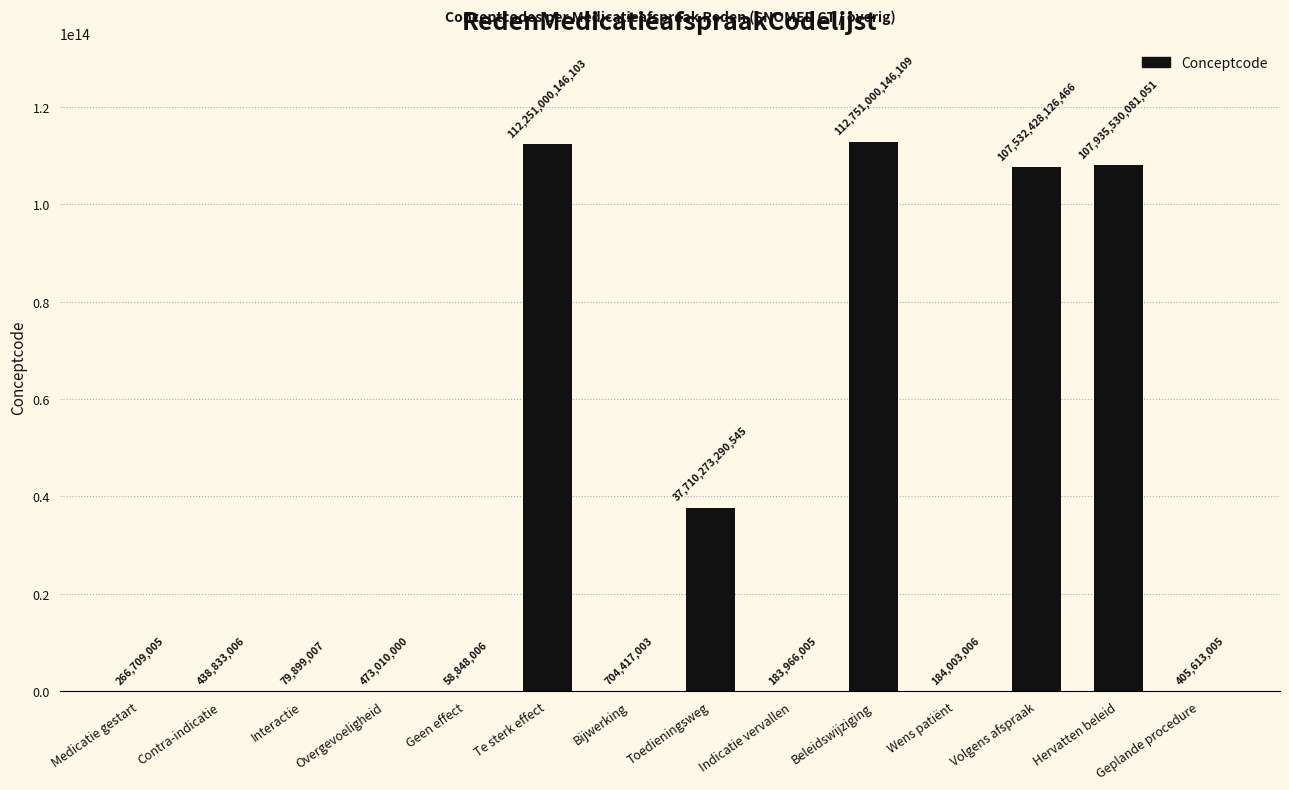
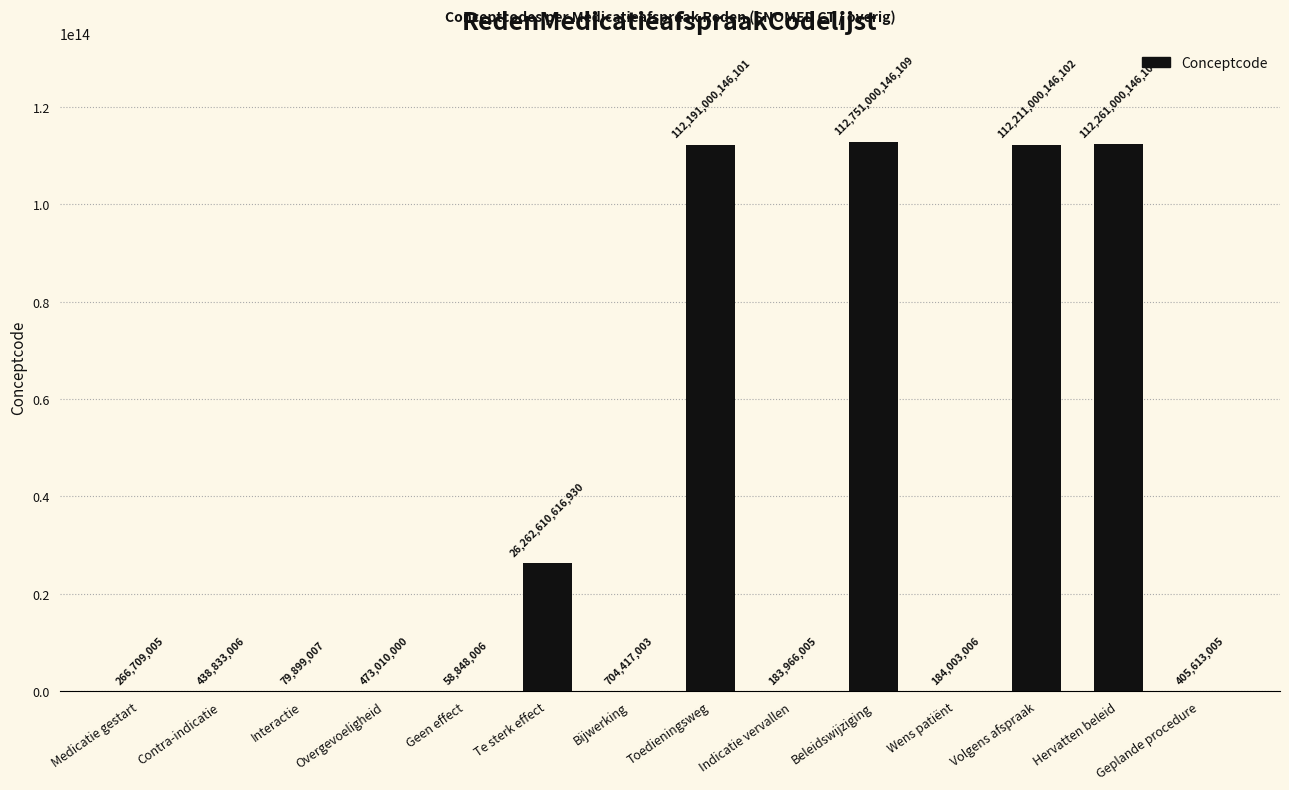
  {
    "Medicatie gestart": "266,709,005",
    "Contra-indicatie": "438,833,006",
    "Interactie": "79,899,007",
    "Overgevoeligheid": "473,010,000",
    "Geen effect": "58,848,006",
-   "Te sterk effect": "112,251,000,146,103",
+   "Te sterk effect": "26,262,610,616,930",
    "Bijwerking": "704,417,003",
-   "Toedieningsweg": "37,710,273,290,545",
+   "Toedieningsweg": "112,191,000,146,101",
    "Indicatie vervallen": "183,966,005",
    "Beleidswijziging": "112,751,000,146,109",
    "Wens patiënt": "184,003,006",
-   "Volgens afspraak": "107,532,428,126,466",
-   "Hervatten beleid": "107,935,530,081,051",
+   "Volgens afspraak": "112,211,000,146,102",
+   "Hervatten beleid": "112,261,000,146,100",
    "Geplande procedure": "405,613,005"
  }
